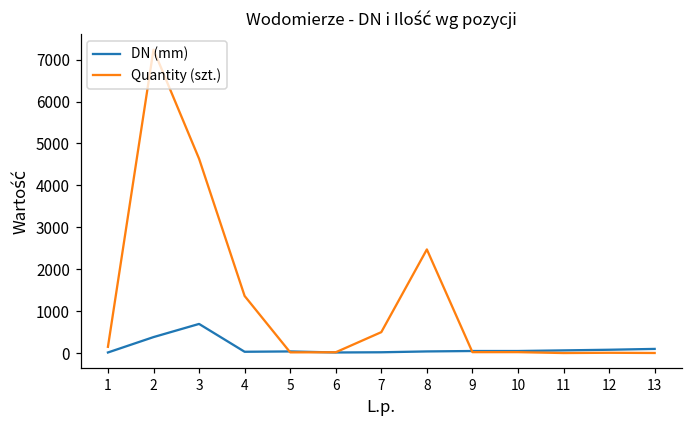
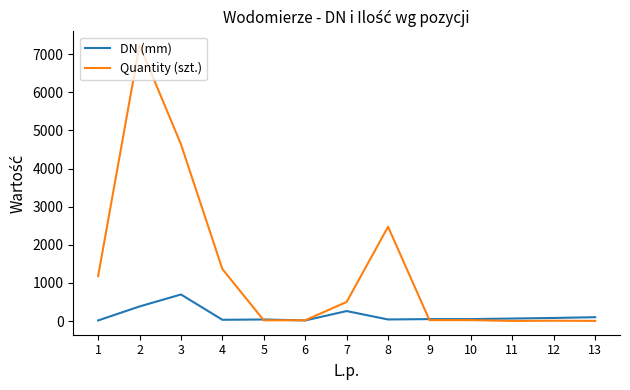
  {
    "DN (mm)": {
      "1": 0,
      "2": 400,
      "3": 700,
      "4": 0,
-     "7": 0,
+     "7": 300,
      "8": 0,
      "12": 100,
      "13": 100
    },
    "Quantity (szt.)": {
-     "1": 200,
+     "1": 1200,
      "3": 4600,
      "4": 1400,
      "7": 500,
      "8": 2500,
      "12": 0,
      "13": 0
    }
  }
